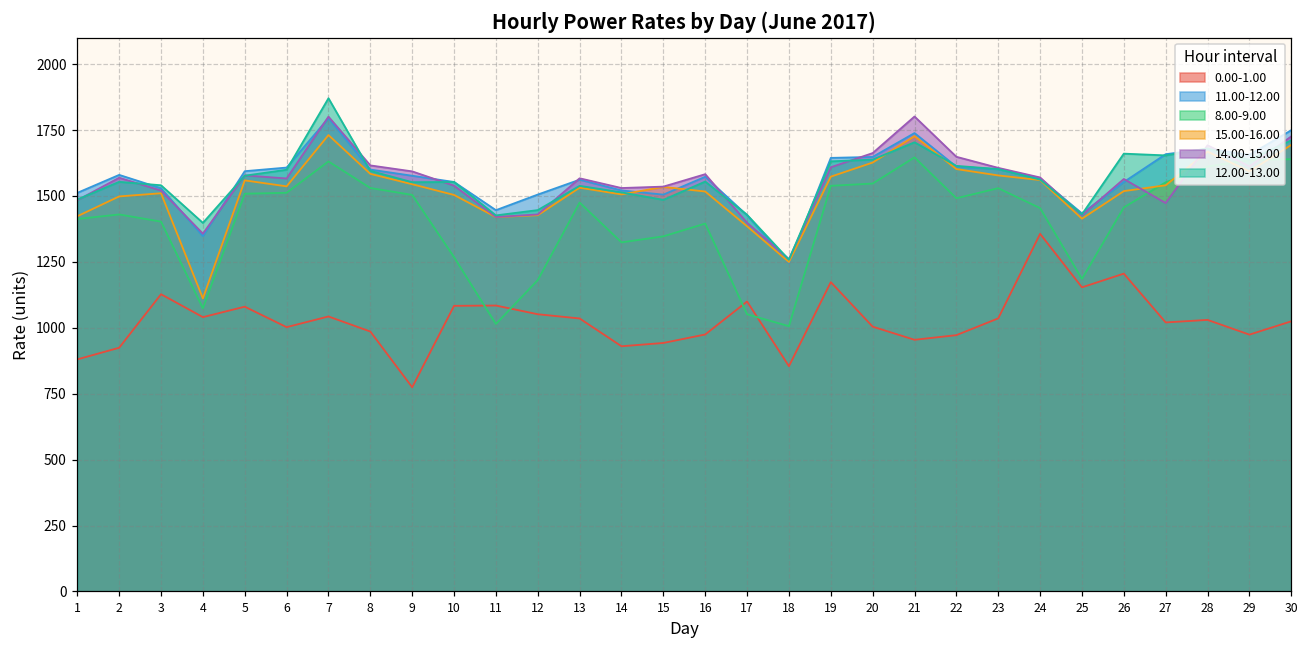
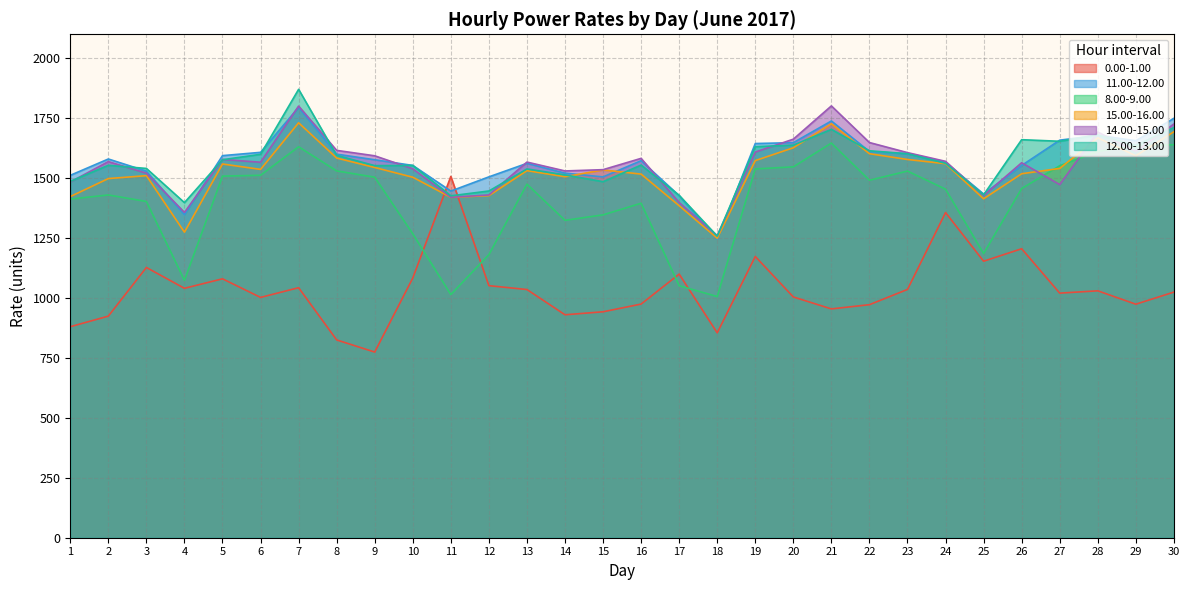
  {
    "0.00-1.00": {
      "1": 880,
      "2": 920,
      "3": 1130,
      "4": 1040,
      "5": 1080,
      "6": 1000,
      "7": 1040,
-     "8": 990,
+     "8": 830,
      "9": 770,
      "10": 1080,
-     "11": 1080,
+     "11": 1510,
      "12": 1050,
      "13": 1040,
      "14": 930,
      "15": 940,
      "16": 970,
      "17": 1100,
      "18": 850,
      "19": 1170,
      "20": 1000,
      "21": 950,
      "22": 970,
      "23": 1040,
      "24": 1360,
      "25": 1150,
      "26": 1210,
      "27": 1020,
      "28": 1030,
      "29": 970,
      "30": 1020
    },
    "11.00-12.00": {
      "1": 1510,
      "2": 1580,
      "5": 1590,
      "9": 1580,
      "11": 1450,
      "12": 1510,
      "15": 1500,
      "19": 1640,
      "21": 1740,
      "26": 1550,
      "30": 1750
    },
    "15.00-16.00": {
      "2": 1500,
-     "4": 1110,
+     "4": 1270,
      "5": 1560,
      "6": 1540,
      "7": 1730,
      "8": 1580,
      "10": 1500,
      "16": 1520,
      "17": 1380,
      "19": 1570,
      "20": 1630,
      "21": 1730,
      "23": 1580,
      "25": 1410,
      "26": 1520,
      "27": 1540,
      "30": 1690
    },
    "14.00-15.00": {
      "2": 1570,
      "6": 1570,
      "8": 1620,
      "9": 1590,
      "10": 1540,
      "17": 1400,
      "19": 1610,
      "20": 1660,
      "21": 1800,
      "22": 1650,
      "26": 1560,
      "27": 1470,
      "30": 1730
    }
  }
